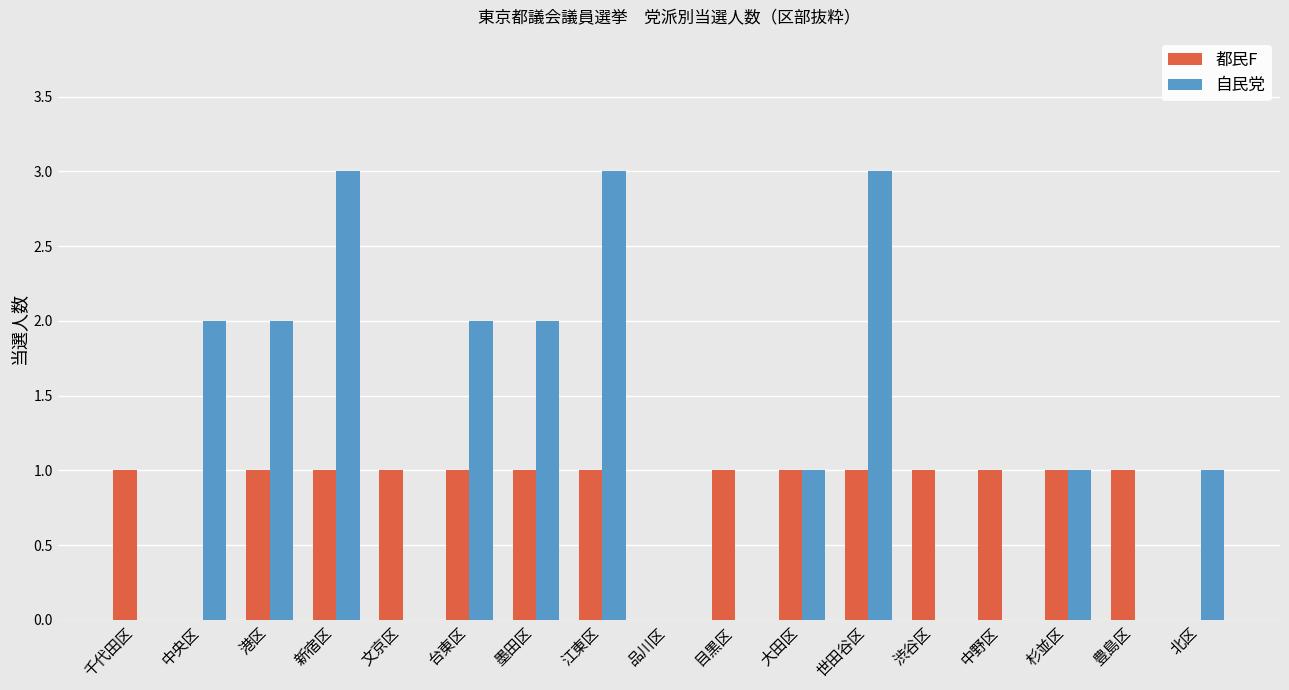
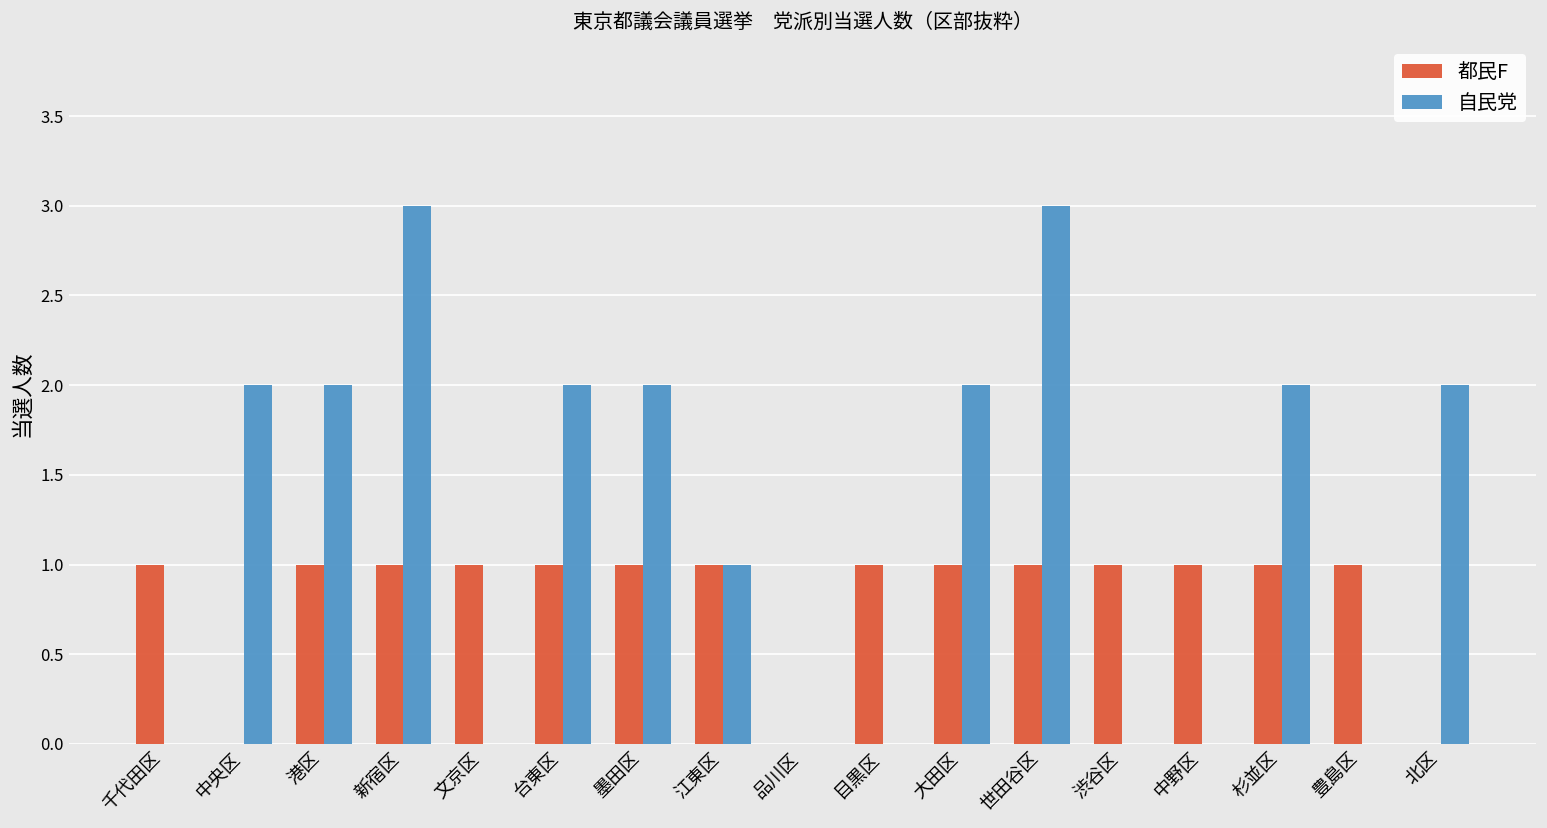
  {
    "都民F": {
      "千代田区": 1,
      "中央区": 0,
      "港区": 1,
      "新宿区": 1,
      "文京区": 1,
      "台東区": 1,
      "墨田区": 1,
      "江東区": 1,
      "品川区": 0,
      "目黒区": 1,
      "大田区": 1,
      "世田谷区": 1,
      "渋谷区": 1,
      "中野区": 1,
      "杉並区": 1,
      "豊島区": 1,
      "北区": 0
    },
    "自民党": {
      "千代田区": 0,
      "中央区": 2,
      "港区": 2,
      "新宿区": 3,
      "文京区": 0,
      "台東区": 2,
      "墨田区": 2,
-     "江東区": 3,
+     "江東区": 1,
      "品川区": 0,
      "目黒区": 0,
-     "大田区": 1,
+     "大田区": 2,
      "世田谷区": 3,
      "渋谷区": 0,
      "中野区": 0,
-     "杉並区": 1,
+     "杉並区": 2,
      "豊島区": 0,
-     "北区": 1
+     "北区": 2
    }
  }
